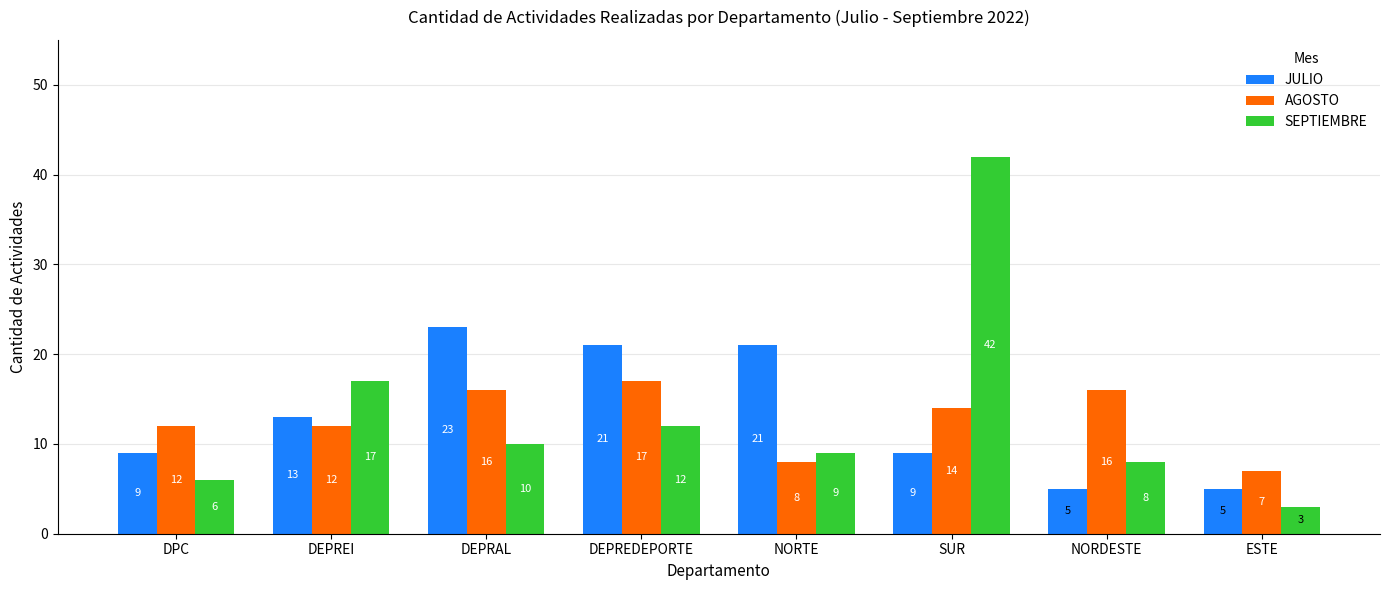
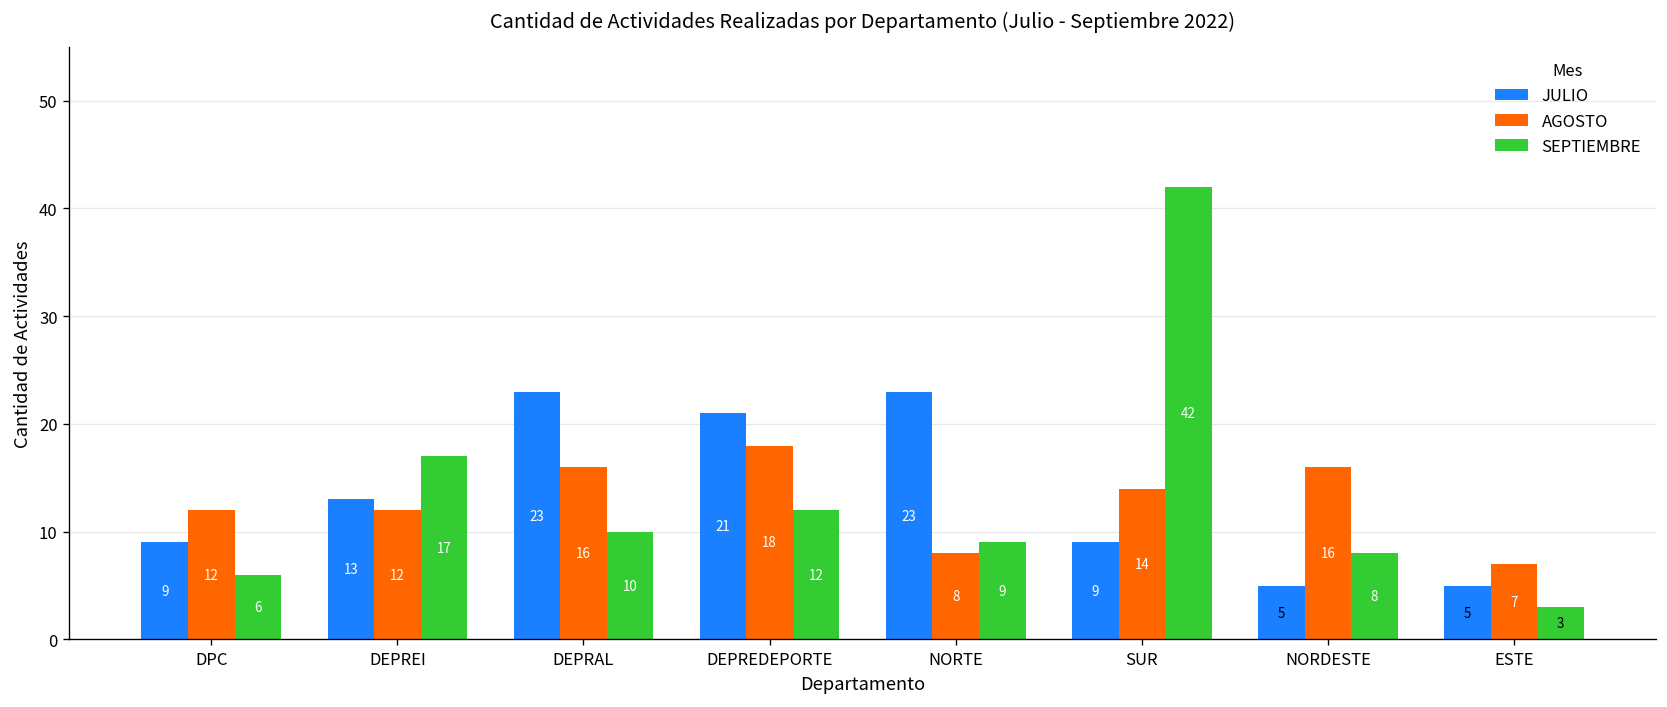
  {
    "JULIO": {
      "DPC": 9,
      "DEPREI": 13,
      "DEPRAL": 23,
      "DEPREDEPORTE": 21,
-     "NORTE": 21,
+     "NORTE": 23,
      "SUR": 9,
      "NORDESTE": 5,
      "ESTE": 5
    },
    "AGOSTO": {
      "DPC": 12,
      "DEPREI": 12,
      "DEPRAL": 16,
-     "DEPREDEPORTE": 17,
+     "DEPREDEPORTE": 18,
      "NORTE": 8,
      "SUR": 14,
      "NORDESTE": 16,
      "ESTE": 7
    },
    "SEPTIEMBRE": {
      "DPC": 6,
      "DEPREI": 17,
      "DEPRAL": 10,
      "DEPREDEPORTE": 12,
      "NORTE": 9,
      "SUR": 42,
      "NORDESTE": 8,
      "ESTE": 3
    }
  }
